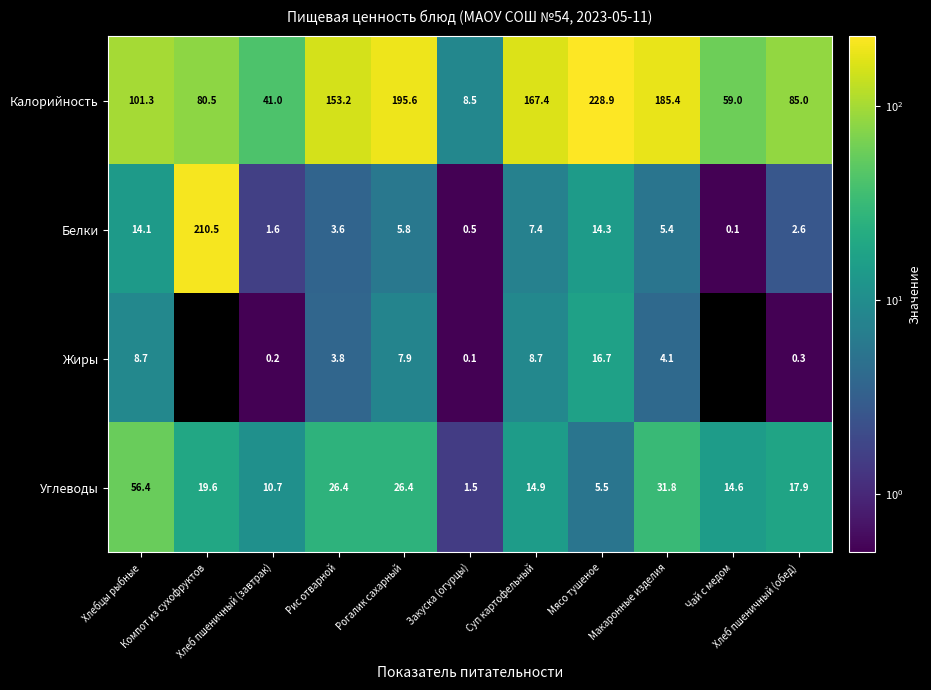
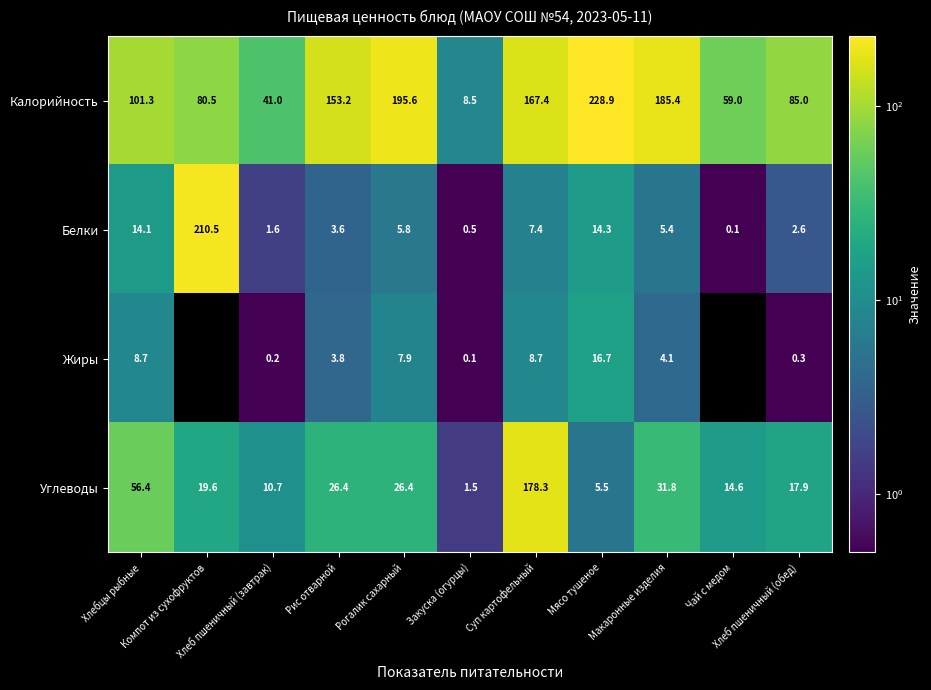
  {
    "Калорийность": {
      "Хлебцы рыбные": 101.3,
      "Компот из сухофруктов": 80.5,
      "Хлеб пшеничный (завтрак)": 41.0,
      "Рис отварной": 153.2,
      "Рогалик сахарный": 195.6,
      "Закуска (огурцы)": 8.5,
      "Суп картофельный": 167.4,
      "Мясо тушеное": 228.9,
      "Макаронные изделия": 185.4,
      "Чай с медом": 59.0,
      "Хлеб пшеничный (обед)": 85.0
    },
    "Белки": {
      "Хлебцы рыбные": 14.1,
      "Компот из сухофруктов": 210.5,
      "Хлеб пшеничный (завтрак)": 1.6,
      "Рис отварной": 3.6,
      "Рогалик сахарный": 5.8,
      "Закуска (огурцы)": 0.5,
      "Суп картофельный": 7.4,
      "Мясо тушеное": 14.3,
      "Макаронные изделия": 5.4,
      "Чай с медом": 0.1,
      "Хлеб пшеничный (обед)": 2.6
    },
    "Жиры": {
      "Хлебцы рыбные": 8.7,
      "Хлеб пшеничный (завтрак)": 0.2,
      "Рис отварной": 3.8,
      "Рогалик сахарный": 7.9,
      "Закуска (огурцы)": 0.1,
      "Суп картофельный": 8.7,
      "Мясо тушеное": 16.7,
      "Макаронные изделия": 4.1,
      "Хлеб пшеничный (обед)": 0.3
    },
    "Углеводы": {
      "Хлебцы рыбные": 56.4,
      "Компот из сухофруктов": 19.6,
      "Хлеб пшеничный (завтрак)": 10.7,
      "Рис отварной": 26.4,
      "Рогалик сахарный": 26.4,
      "Закуска (огурцы)": 1.5,
-     "Суп картофельный": 14.9,
+     "Суп картофельный": 178.3,
      "Мясо тушеное": 5.5,
      "Макаронные изделия": 31.8,
      "Чай с медом": 14.6,
      "Хлеб пшеничный (обед)": 17.9
    }
  }
